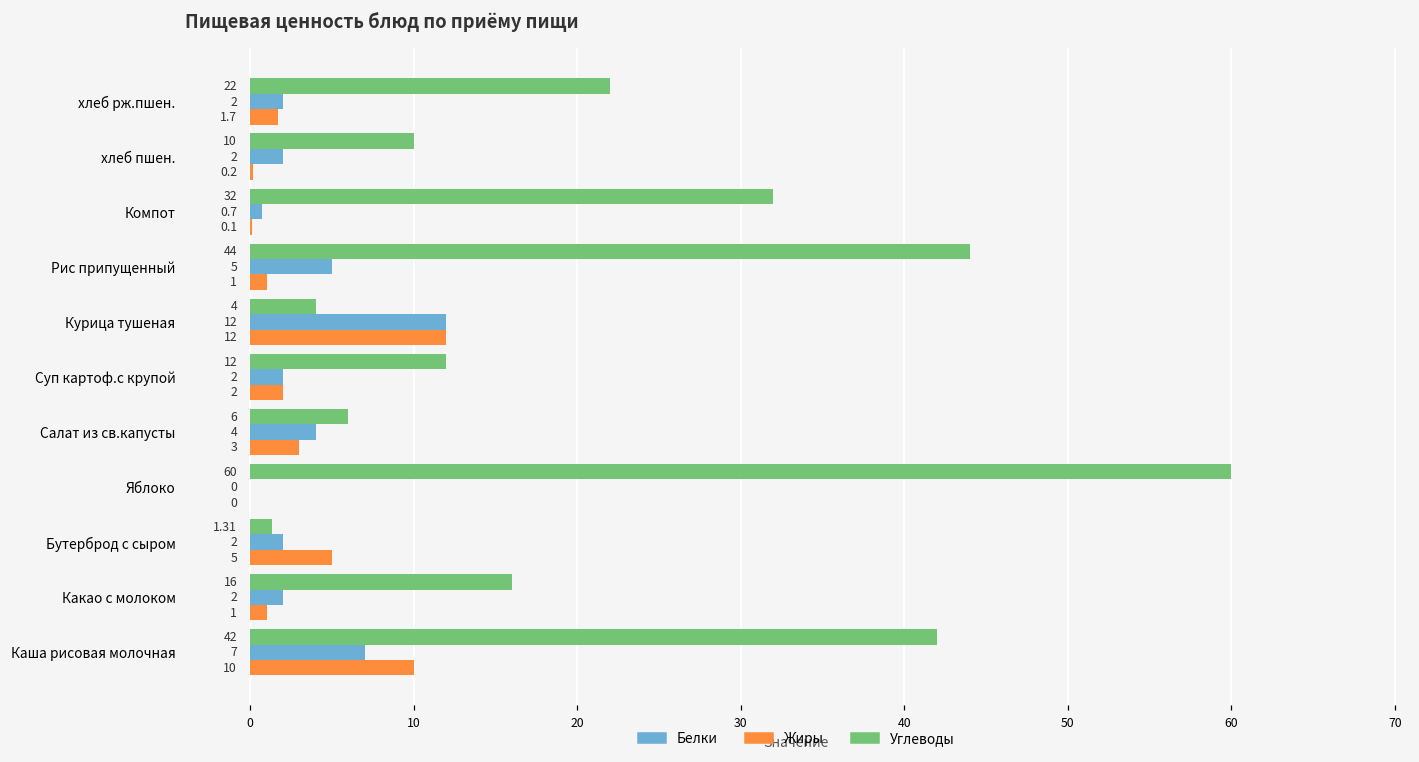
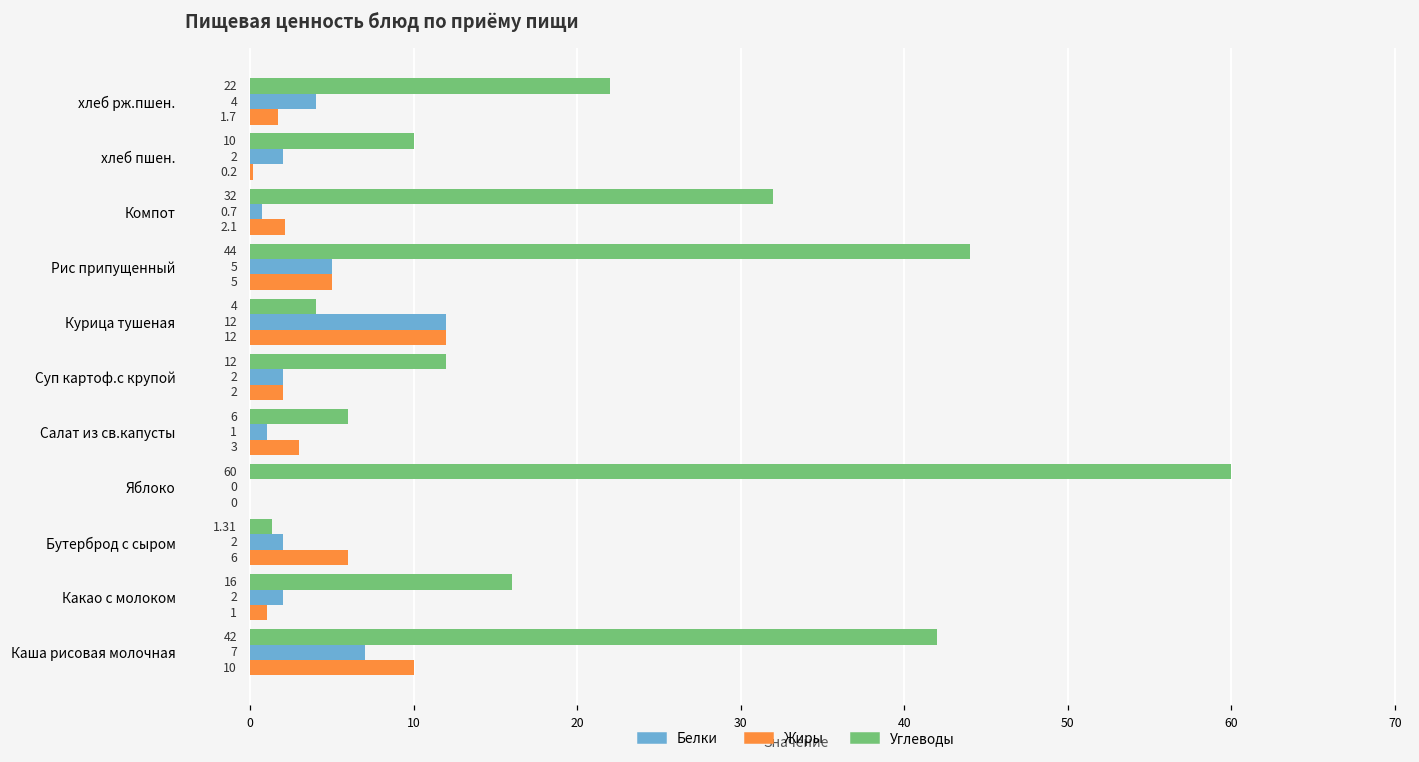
  {
    "Углеводы": {
      "хлеб рж.пшен.": 22.0,
      "хлеб пшен.": 10.0,
      "Компот": 32.0,
      "Рис припущенный": 44.0,
      "Курица тушеная": 4.0,
      "Суп картоф.с крупой": 12.0,
      "Салат из св.капусты": 6.0,
      "Яблоко": 60.0,
      "Бутерброд с сыром": 1.3,
      "Какао с молоком": 16.0,
      "Каша рисовая молочная": 42.0
    },
    "Белки": {
-     "хлеб рж.пшен.": 2,
+     "хлеб рж.пшен.": 4,
      "Компот": 0.7,
-     "Салат из св.капусты": 4,
+     "Салат из св.капусты": 1,
      "Яблоко": 0
    },
    "Жиры": {
      "хлеб пшен.": 0.2,
-     "Компот": 0.1,
-     "Рис припущенный": 1,
+     "Компот": 2.1,
+     "Рис припущенный": 5,
      "Яблоко": 0,
-     "Бутерброд с сыром": 5
+     "Бутерброд с сыром": 6
    }
  }
